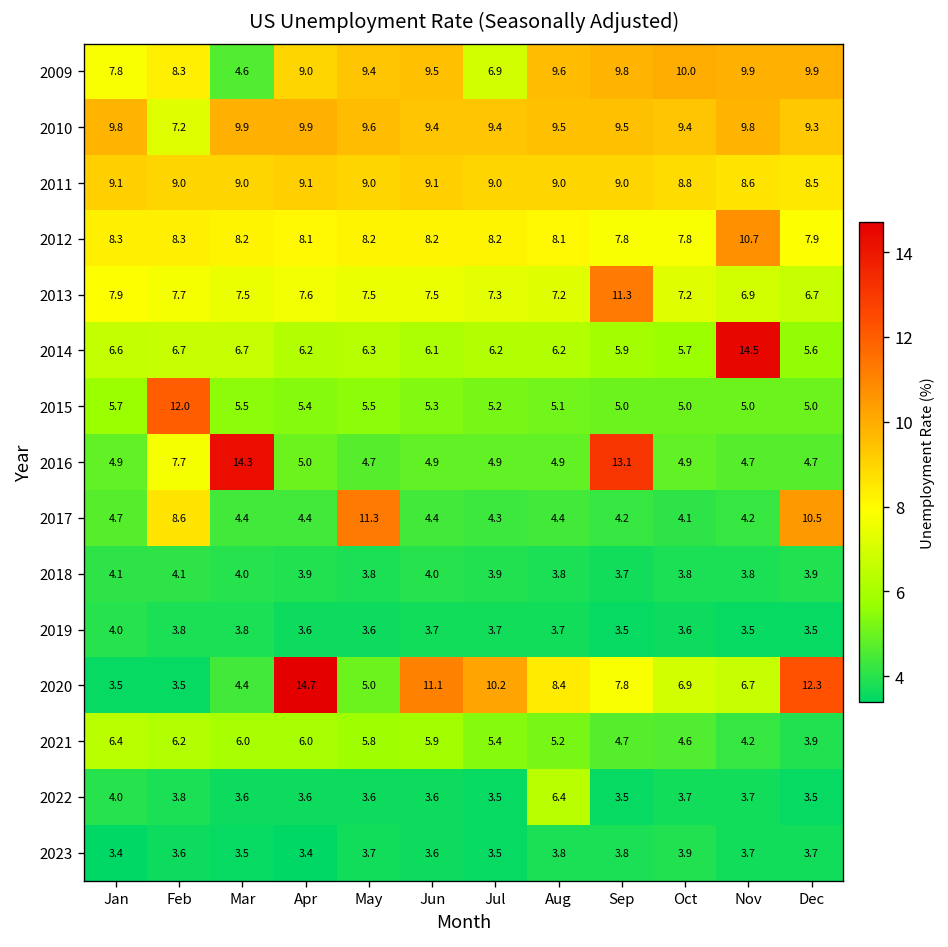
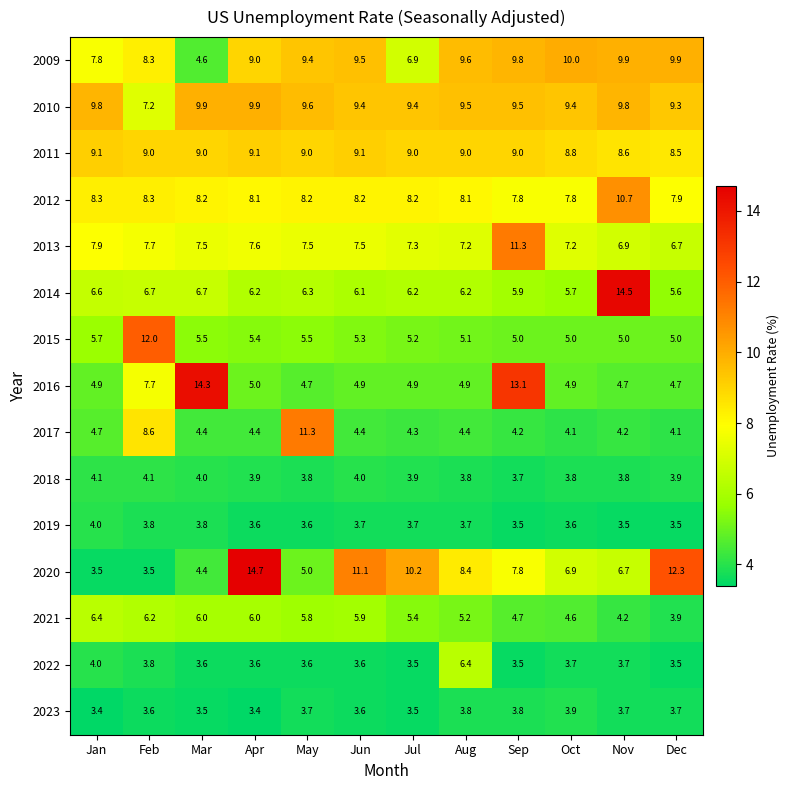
  {
    "2009": {
      "Jan": 7.8,
      "Feb": 8.3,
      "Mar": 4.6,
      "Apr": 9.0,
      "May": 9.4,
      "Jun": 9.5,
      "Jul": 6.9,
      "Aug": 9.6,
      "Sep": 9.8,
      "Oct": 10.0,
      "Nov": 9.9,
      "Dec": 9.9
    },
    "2010": {
      "Jan": 9.8,
      "Feb": 7.2,
      "Mar": 9.9,
      "Apr": 9.9,
      "May": 9.6,
      "Jun": 9.4,
      "Jul": 9.4,
      "Aug": 9.5,
      "Sep": 9.5,
      "Oct": 9.4,
      "Nov": 9.8,
      "Dec": 9.3
    },
    "2011": {
      "Jan": 9.1,
      "Feb": 9.0,
      "Mar": 9.0,
      "Apr": 9.1,
      "May": 9.0,
      "Jun": 9.1,
      "Jul": 9.0,
      "Aug": 9.0,
      "Sep": 9.0,
      "Oct": 8.8,
      "Nov": 8.6,
      "Dec": 8.5
    },
    "2012": {
      "Jan": 8.3,
      "Feb": 8.3,
      "Mar": 8.2,
      "Apr": 8.1,
      "May": 8.2,
      "Jun": 8.2,
      "Jul": 8.2,
      "Aug": 8.1,
      "Sep": 7.8,
      "Oct": 7.8,
      "Nov": 10.7,
      "Dec": 7.9
    },
    "2013": {
      "Jan": 7.9,
      "Feb": 7.7,
      "Mar": 7.5,
      "Apr": 7.6,
      "May": 7.5,
      "Jun": 7.5,
      "Jul": 7.3,
      "Aug": 7.2,
      "Sep": 11.3,
      "Oct": 7.2,
      "Nov": 6.9,
      "Dec": 6.7
    },
    "2014": {
      "Jan": 6.6,
      "Feb": 6.7,
      "Mar": 6.7,
      "Apr": 6.2,
      "May": 6.3,
      "Jun": 6.1,
      "Jul": 6.2,
      "Aug": 6.2,
      "Sep": 5.9,
      "Oct": 5.7,
      "Nov": 14.5,
      "Dec": 5.6
    },
    "2015": {
      "Jan": 5.7,
      "Feb": 12.0,
      "Mar": 5.5,
      "Apr": 5.4,
      "May": 5.5,
      "Jun": 5.3,
      "Jul": 5.2,
      "Aug": 5.1,
      "Sep": 5.0,
      "Oct": 5.0,
      "Nov": 5.0,
      "Dec": 5.0
    },
    "2016": {
      "Jan": 4.9,
      "Feb": 7.7,
      "Mar": 14.3,
      "Apr": 5.0,
      "May": 4.7,
      "Jun": 4.9,
      "Jul": 4.9,
      "Aug": 4.9,
      "Sep": 13.1,
      "Oct": 4.9,
      "Nov": 4.7,
      "Dec": 4.7
    },
    "2017": {
      "Jan": 4.7,
      "Feb": 8.6,
      "Mar": 4.4,
      "Apr": 4.4,
      "May": 11.3,
      "Jun": 4.4,
      "Jul": 4.3,
      "Aug": 4.4,
      "Sep": 4.2,
      "Oct": 4.1,
      "Nov": 4.2,
-     "Dec": 10.5
+     "Dec": 4.1
    },
    "2018": {
      "Jan": 4.1,
      "Feb": 4.1,
      "Mar": 4.0,
      "Apr": 3.9,
      "May": 3.8,
      "Jun": 4.0,
      "Jul": 3.9,
      "Aug": 3.8,
      "Sep": 3.7,
      "Oct": 3.8,
      "Nov": 3.8,
      "Dec": 3.9
    },
    "2019": {
      "Jan": 4.0,
      "Feb": 3.8,
      "Mar": 3.8,
      "Apr": 3.6,
      "May": 3.6,
      "Jun": 3.7,
      "Jul": 3.7,
      "Aug": 3.7,
      "Sep": 3.5,
      "Oct": 3.6,
      "Nov": 3.5,
      "Dec": 3.5
    },
    "2020": {
      "Jan": 3.5,
      "Feb": 3.5,
      "Mar": 4.4,
      "Apr": 14.7,
      "May": 5.0,
      "Jun": 11.1,
      "Jul": 10.2,
      "Aug": 8.4,
      "Sep": 7.8,
      "Oct": 6.9,
      "Nov": 6.7,
      "Dec": 12.3
    },
    "2021": {
      "Jan": 6.4,
      "Feb": 6.2,
      "Mar": 6.0,
      "Apr": 6.0,
      "May": 5.8,
      "Jun": 5.9,
      "Jul": 5.4,
      "Aug": 5.2,
      "Sep": 4.7,
      "Oct": 4.6,
      "Nov": 4.2,
      "Dec": 3.9
    },
    "2022": {
      "Jan": 4.0,
      "Feb": 3.8,
      "Mar": 3.6,
      "Apr": 3.6,
      "May": 3.6,
      "Jun": 3.6,
      "Jul": 3.5,
      "Aug": 6.4,
      "Sep": 3.5,
      "Oct": 3.7,
      "Nov": 3.7,
      "Dec": 3.5
    },
    "2023": {
      "Jan": 3.4,
      "Feb": 3.6,
      "Mar": 3.5,
      "Apr": 3.4,
      "May": 3.7,
      "Jun": 3.6,
      "Jul": 3.5,
      "Aug": 3.8,
      "Sep": 3.8,
      "Oct": 3.9,
      "Nov": 3.7,
      "Dec": 3.7
    }
  }
